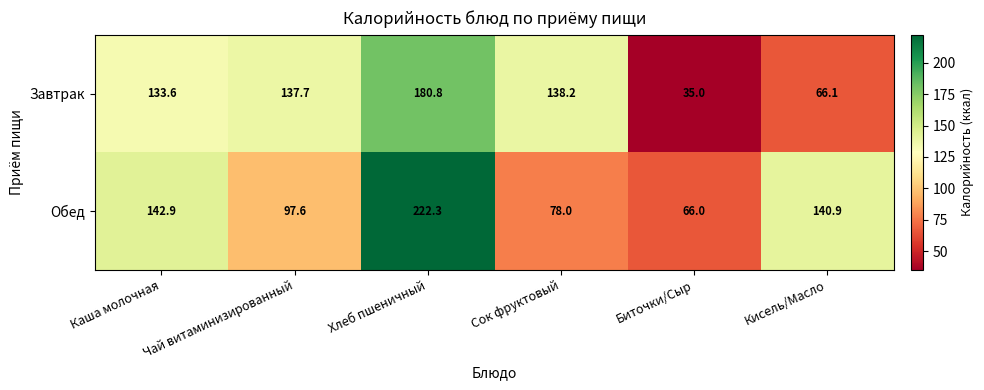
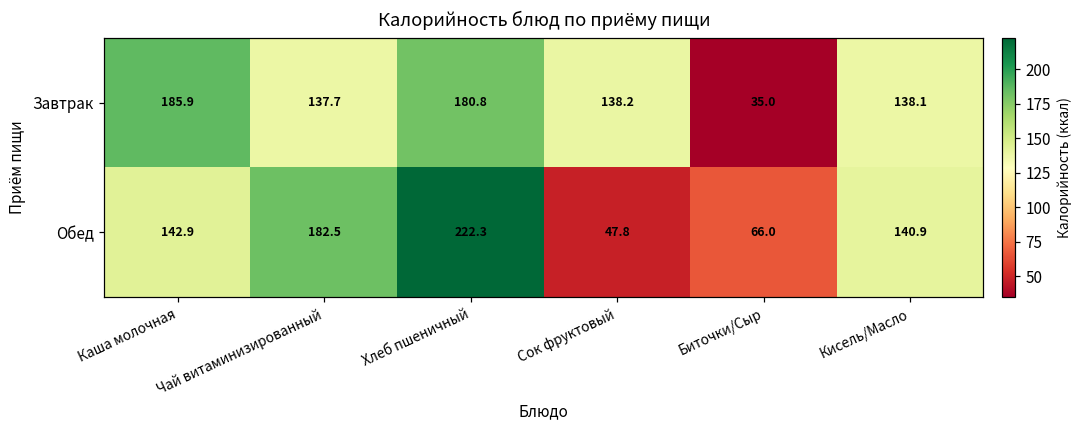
  {
    "Завтрак": {
-     "Каша молочная": 133.6,
+     "Каша молочная": 185.9,
      "Чай витаминизированный": 137.7,
      "Хлеб пшеничный": 180.8,
      "Сок фруктовый": 138.2,
      "Биточки/Сыр": 35.0,
-     "Кисель/Масло": 66.1
+     "Кисель/Масло": 138.1
    },
    "Обед": {
      "Каша молочная": 142.9,
-     "Чай витаминизированный": 97.6,
+     "Чай витаминизированный": 182.5,
      "Хлеб пшеничный": 222.3,
-     "Сок фруктовый": 78.0,
+     "Сок фруктовый": 47.8,
      "Биточки/Сыр": 66.0,
      "Кисель/Масло": 140.9
    }
  }
